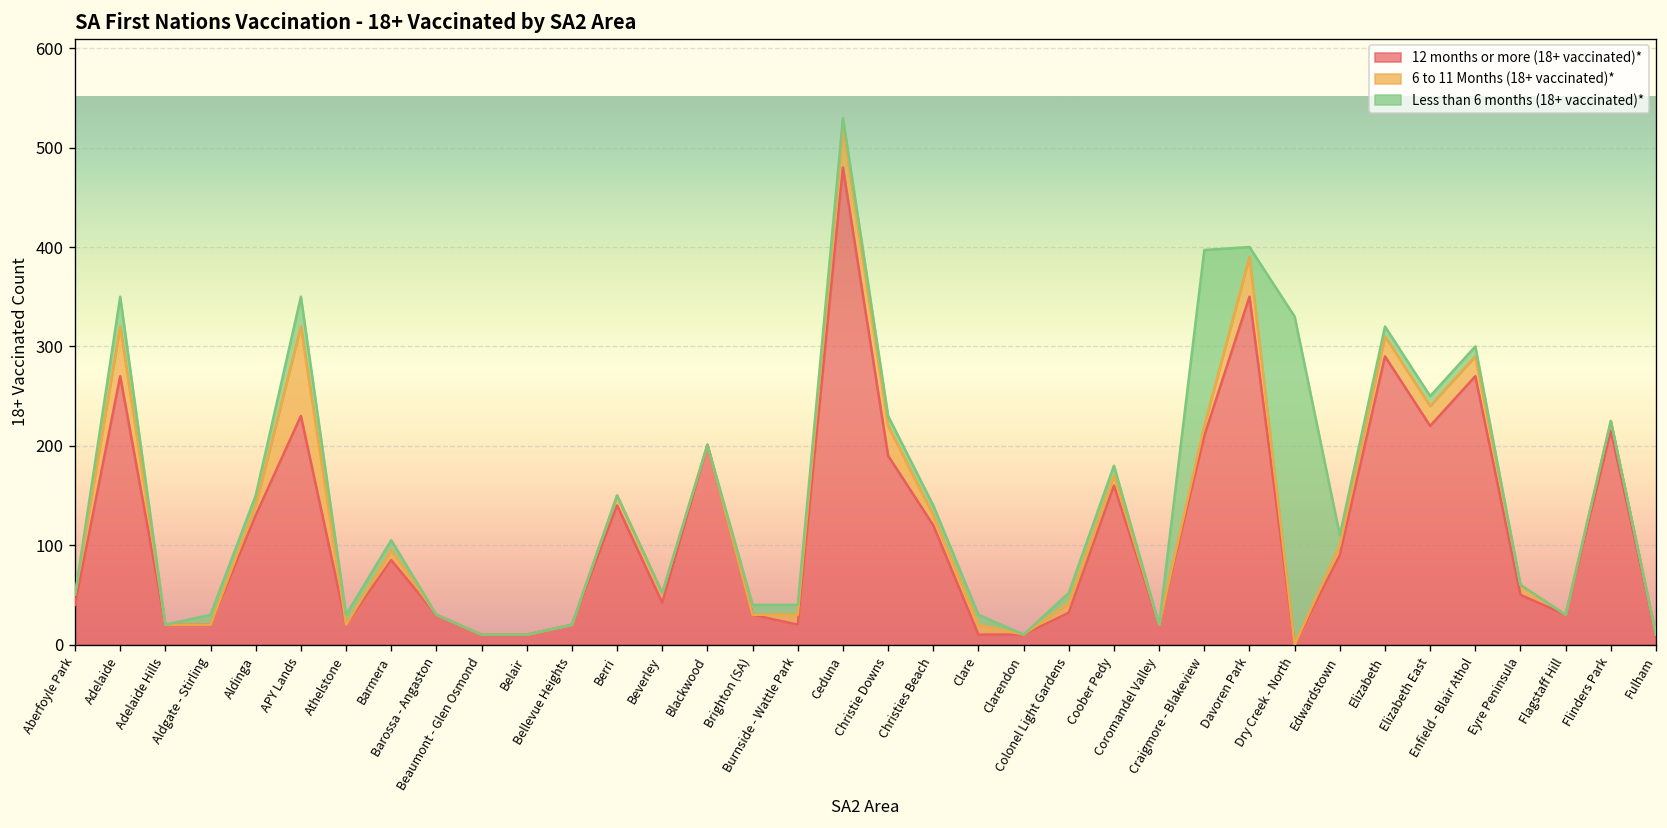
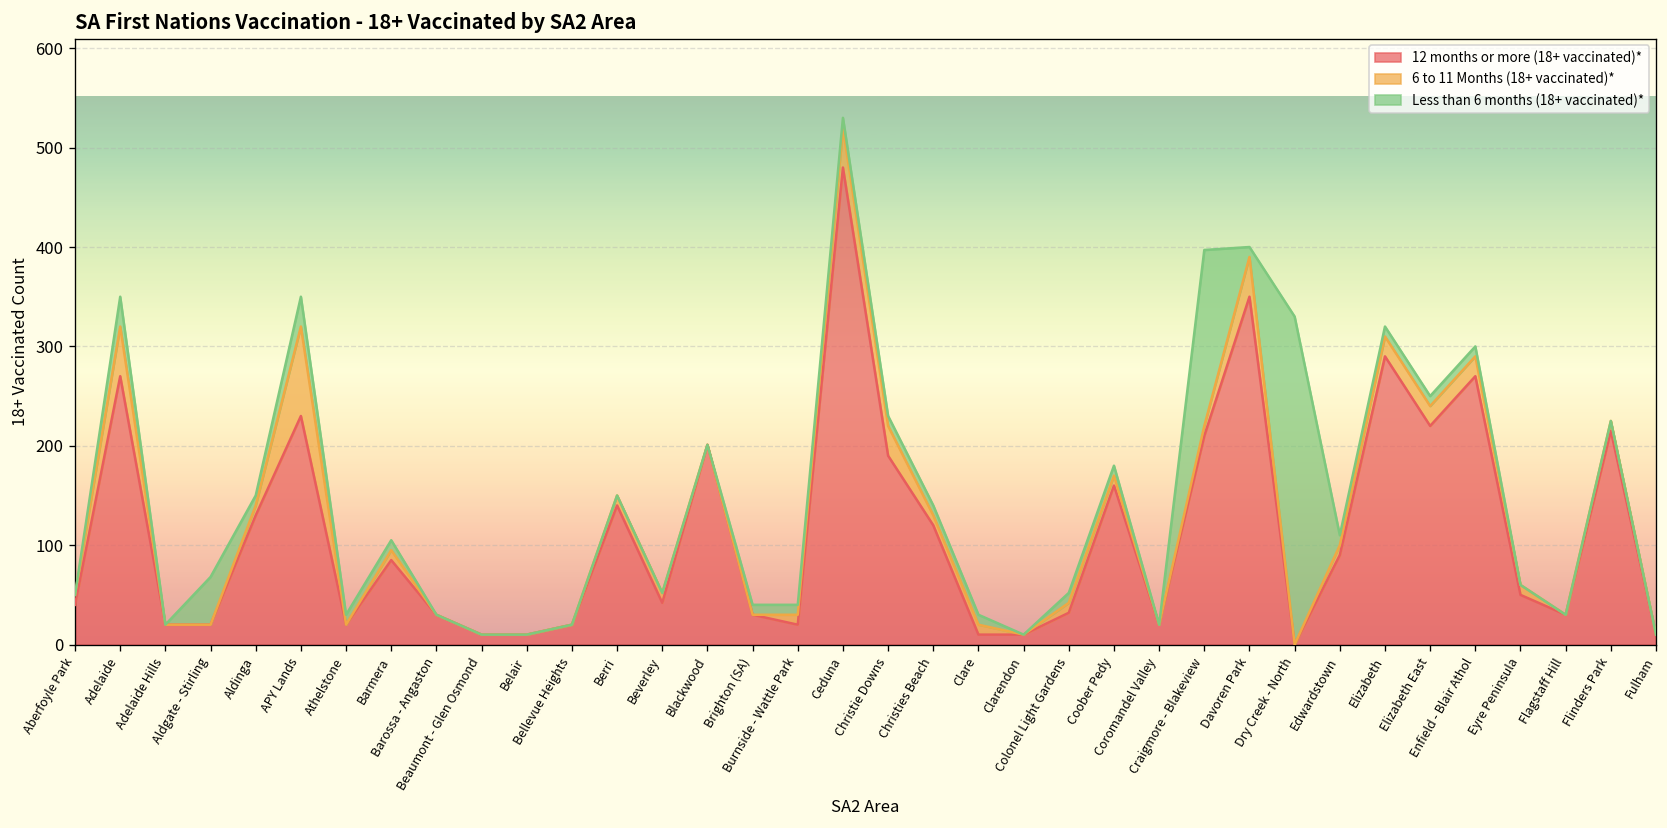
  {
    "12 months or more (18+ vaccinated)*": {
      "Aberfoyle Park": 40,
      "Adelaide": 270,
      "Aldinga": 130,
      "APY Lands": 230,
      "Barmera": 90,
      "Berri": 140,
      "Beverley": 40,
      "Burnside - Wattle Park": 20,
      "Ceduna": 480,
      "Christie Downs": 190,
      "Christies Beach": 120,
      "Clare": 10,
      "Colonel Light Gardens": 30,
      "Coober Pedy": 160,
      "Craigmore - Blakeview": 210,
      "Davoren Park": 350,
      "Edwardstown": 90,
      "Elizabeth": 290,
      "Elizabeth East": 220,
      "Enfield - Blair Athol": 270,
      "Eyre Peninsula": 50,
      "Flinders Park": 220
    },
    "6 to 11 Months (18+ vaccinated)*": {
      "Adelaide": 50,
      "Aldinga": 10,
      "APY Lands": 90,
      "Barmera": 10,
      "Burnside - Wattle Park": 10,
      "Ceduna": 40,
      "Christie Downs": 30,
      "Christies Beach": 10,
      "Clare": 10,
      "Colonel Light Gardens": 10,
      "Coober Pedy": 10,
      "Craigmore - Blakeview": 10,
      "Davoren Park": 40,
      "Edwardstown": 10,
      "Elizabeth": 20,
      "Elizabeth East": 20,
      "Enfield - Blair Athol": 20
    },
    "Less than 6 months (18+ vaccinated)*": {
      "Adelaide": 30,
-     "Aldgate - Stirling": 10,
+     "Aldgate - Stirling": 50,
      "Aldinga": 10,
      "APY Lands": 30,
      "Athelstone": 10,
      "Barmera": 10,
      "Brighton (SA)": 10,
      "Burnside - Wattle Park": 10,
      "Ceduna": 10,
      "Christie Downs": 10,
      "Christies Beach": 10,
      "Clare": 10,
      "Colonel Light Gardens": 10,
      "Coober Pedy": 10,
      "Craigmore - Blakeview": 180,
      "Davoren Park": 10,
      "Dry Creek - North": 330,
      "Edwardstown": 10,
      "Elizabeth": 10,
      "Elizabeth East": 10,
      "Enfield - Blair Athol": 10
    }
  }
